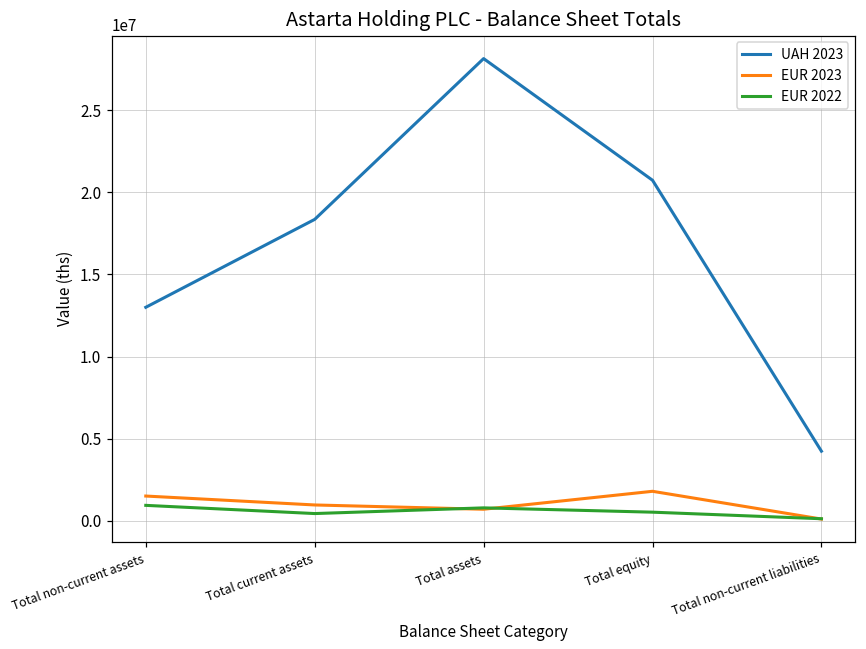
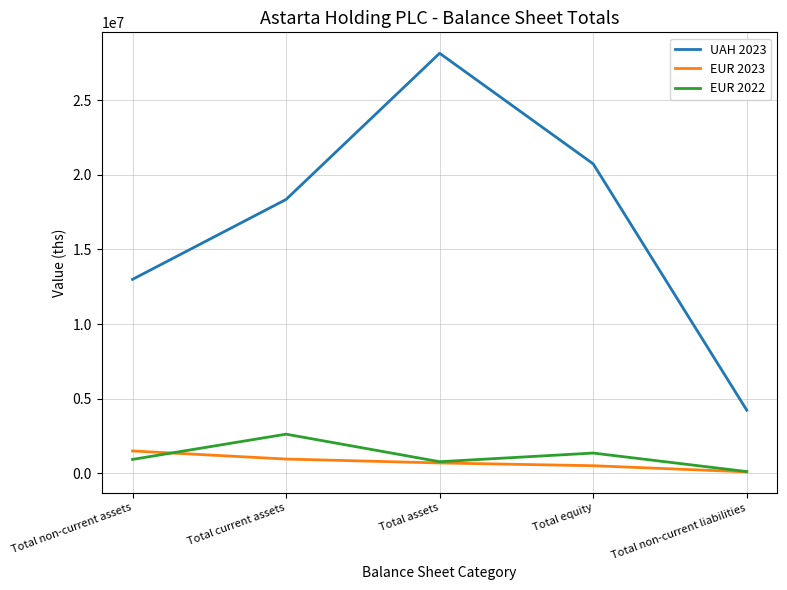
  {
    "UAH 2023": {
      "Total non-current assets": 13000000,
      "Total current assets": 18400000,
      "Total assets": 28100000,
      "Total equity": 20700000,
      "Total non-current liabilities": 4200000
    },
    "EUR 2023": {
      "Total non-current assets": 1500000,
      "Total current assets": 1000000,
-     "Total equity": 1800000
+     "Total equity": 500000
    },
    "EUR 2022": {
      "Total non-current assets": 900000,
-     "Total current assets": 400000,
-     "Total equity": 500000
+     "Total current assets": 2600000,
+     "Total equity": 1400000
    }
  }
